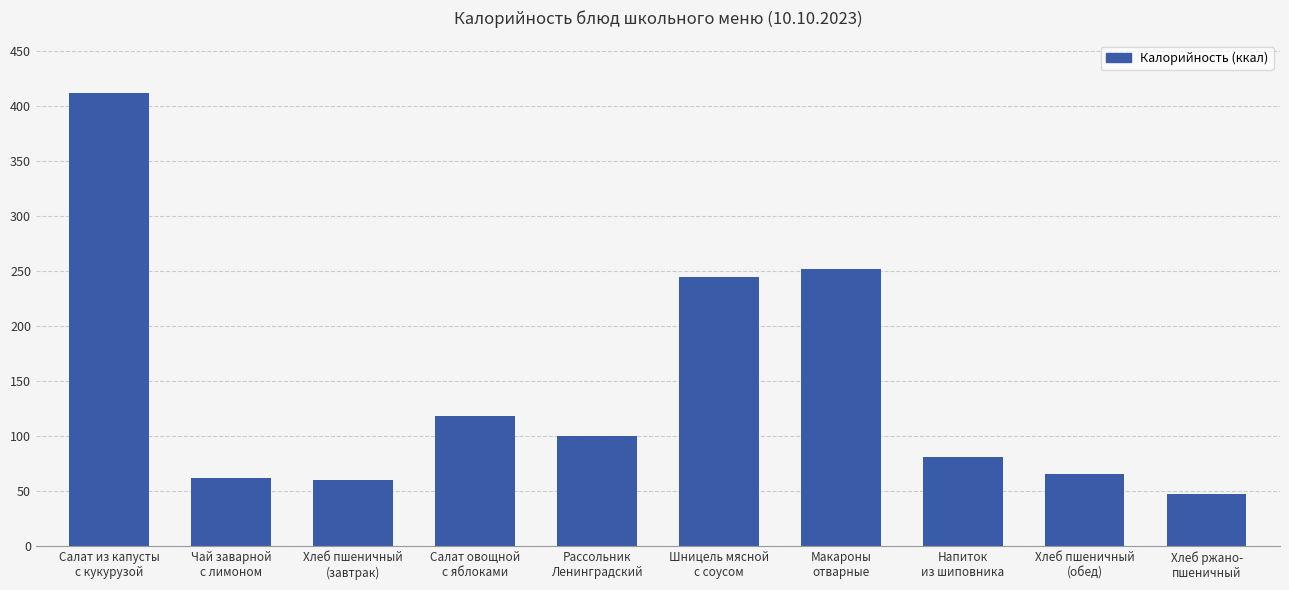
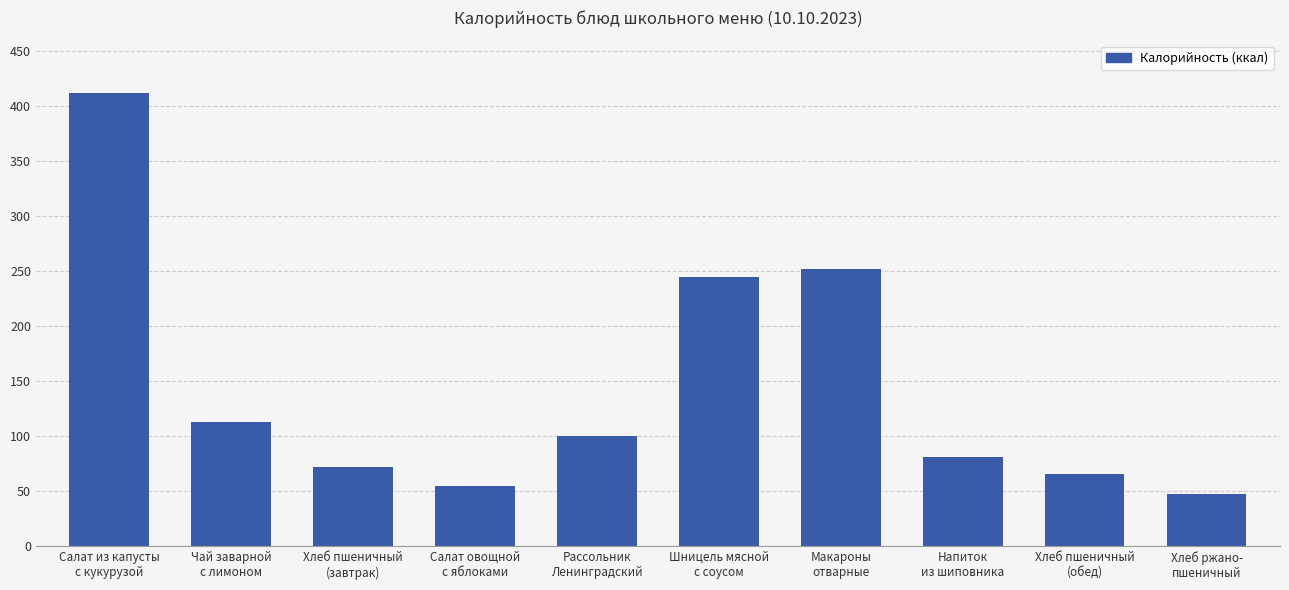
  {
    "Салат из капусты с кукурузой": 412,
-   "Чай заварной с лимоном": 62,
-   "Хлеб пшеничный (завтрак)": 60,
-   "Салат овощной с яблоками": 119,
+   "Чай заварной с лимоном": 113,
+   "Хлеб пшеничный (завтрак)": 72,
+   "Салат овощной с яблоками": 55,
    "Рассольник Ленинградский": 100,
    "Шницель мясной с соусом": 245,
    "Макароны отварные": 252,
    "Напиток из шиповника": 81,
    "Хлеб пшеничный (обед)": 66,
    "Хлеб ржано- пшеничный": 48
  }
